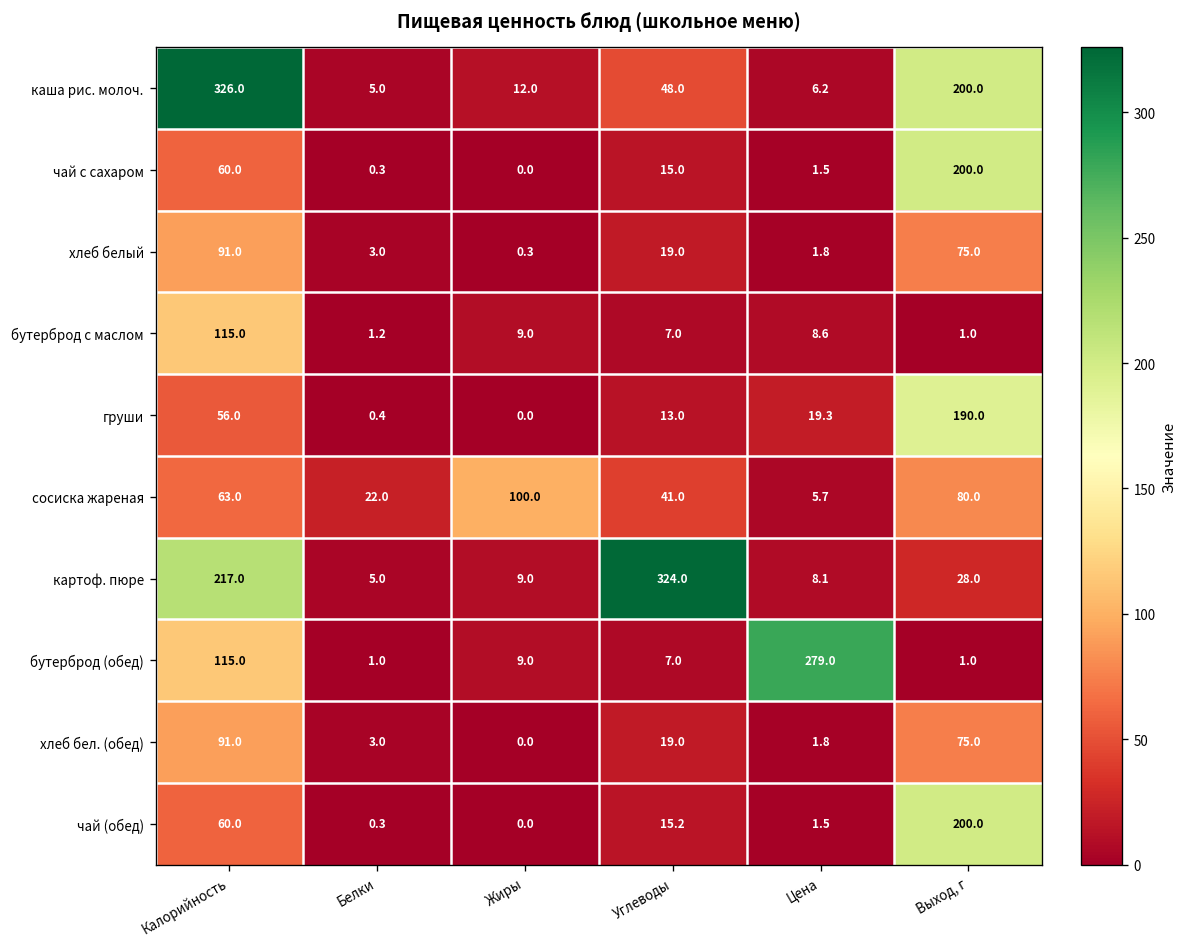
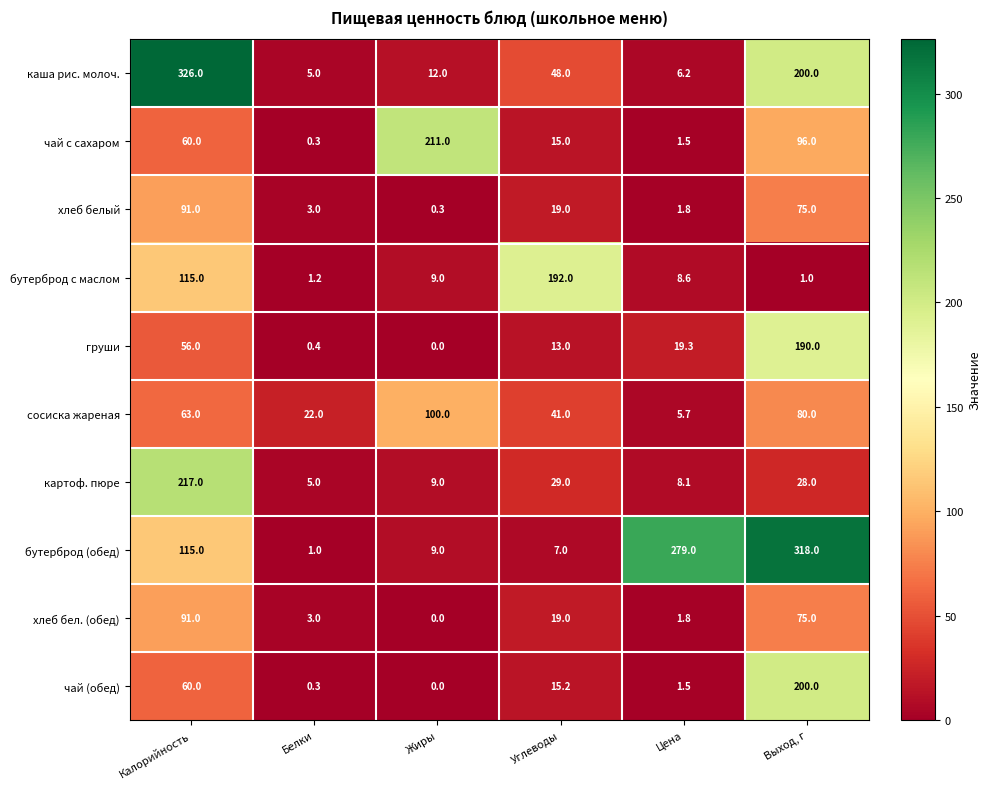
  {
    "каша рис. молоч.": {
      "Калорийность": 326.0,
      "Белки": 5.0,
      "Жиры": 12.0,
      "Углеводы": 48.0,
      "Цена": 6.2,
      "Выход, г": 200.0
    },
    "чай с сахаром": {
      "Калорийность": 60.0,
      "Белки": 0.3,
-     "Жиры": 0.0,
+     "Жиры": 211.0,
      "Углеводы": 15.0,
      "Цена": 1.5,
-     "Выход, г": 200.0
+     "Выход, г": 96.0
    },
    "хлеб белый": {
      "Калорийность": 91.0,
      "Белки": 3.0,
      "Жиры": 0.3,
      "Углеводы": 19.0,
      "Цена": 1.8,
      "Выход, г": 75.0
    },
    "бутерброд с маслом": {
      "Калорийность": 115.0,
      "Белки": 1.2,
      "Жиры": 9.0,
-     "Углеводы": 7.0,
+     "Углеводы": 192.0,
      "Цена": 8.6,
      "Выход, г": 1.0
    },
    "груши": {
      "Калорийность": 56.0,
      "Белки": 0.4,
      "Жиры": 0.0,
      "Углеводы": 13.0,
      "Цена": 19.3,
      "Выход, г": 190.0
    },
    "сосиска жареная": {
      "Калорийность": 63.0,
      "Белки": 22.0,
      "Жиры": 100.0,
      "Углеводы": 41.0,
      "Цена": 5.7,
      "Выход, г": 80.0
    },
    "картоф. пюре": {
      "Калорийность": 217.0,
      "Белки": 5.0,
      "Жиры": 9.0,
-     "Углеводы": 324.0,
+     "Углеводы": 29.0,
      "Цена": 8.1,
      "Выход, г": 28.0
    },
    "бутерброд (обед)": {
      "Калорийность": 115.0,
      "Белки": 1.0,
      "Жиры": 9.0,
      "Углеводы": 7.0,
      "Цена": 279.0,
-     "Выход, г": 1.0
+     "Выход, г": 318.0
    },
    "хлеб бел. (обед)": {
      "Калорийность": 91.0,
      "Белки": 3.0,
      "Жиры": 0.0,
      "Углеводы": 19.0,
      "Цена": 1.8,
      "Выход, г": 75.0
    },
    "чай (обед)": {
      "Калорийность": 60.0,
      "Белки": 0.3,
      "Жиры": 0.0,
      "Углеводы": 15.2,
      "Цена": 1.5,
      "Выход, г": 200.0
    }
  }
